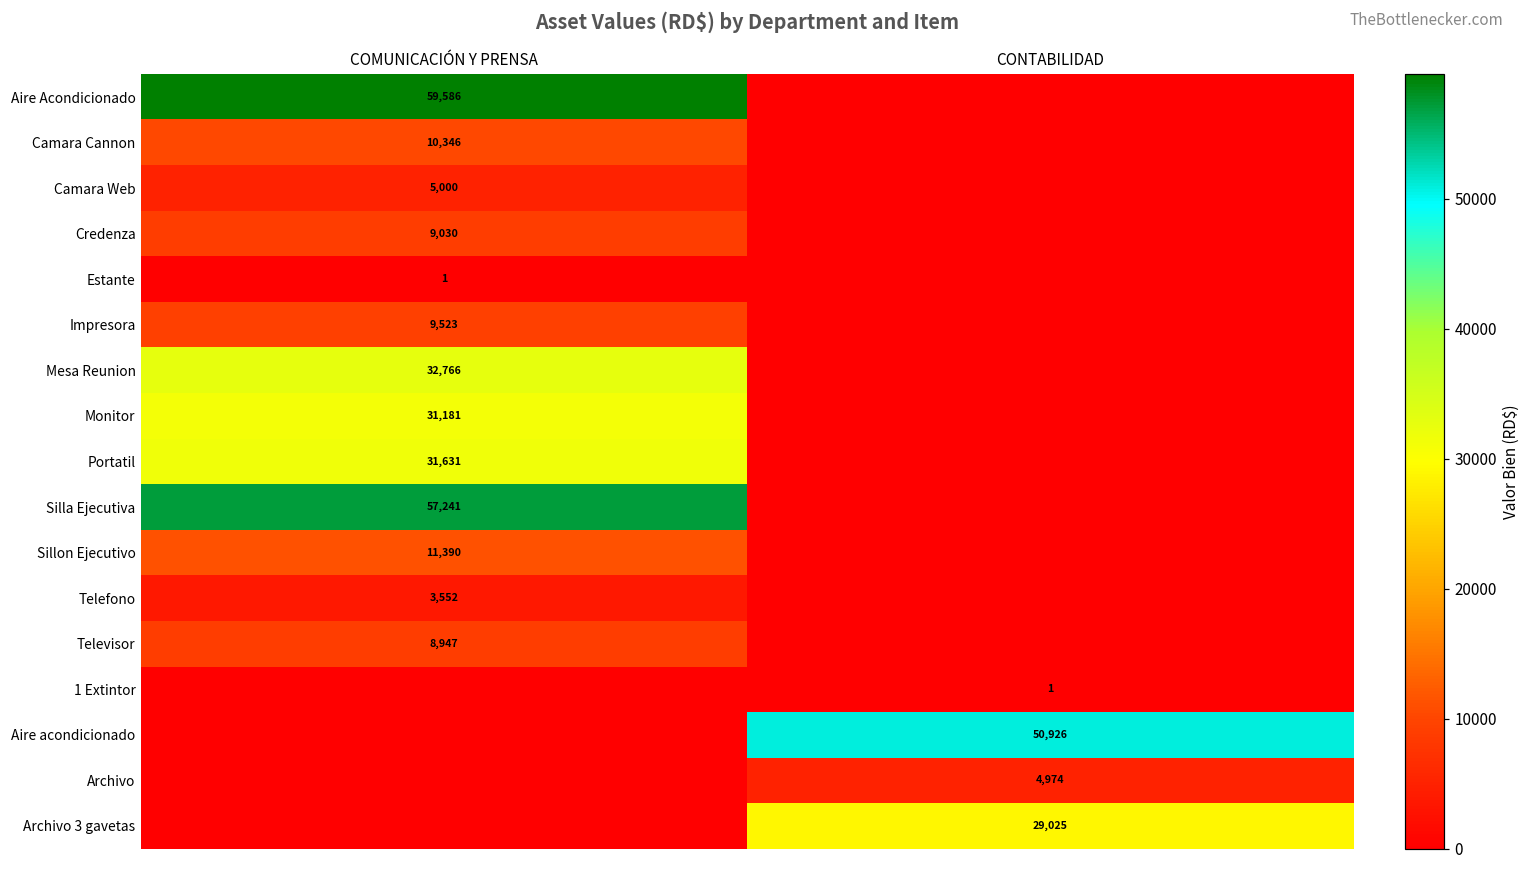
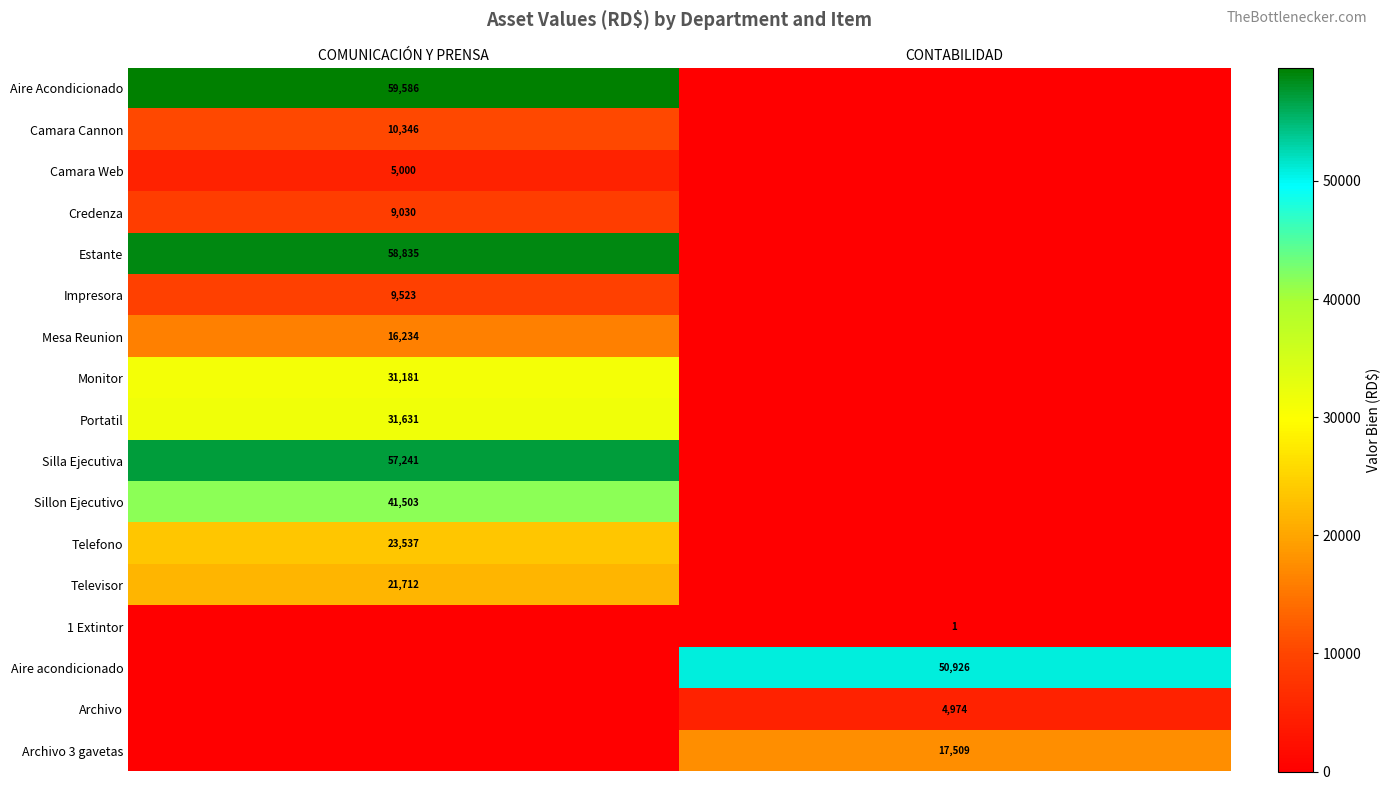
  {
    "Aire Acondicionado": {
      "COMUNICACIÓN Y PRENSA": "59,586"
    },
    "Camara Cannon": {
      "COMUNICACIÓN Y PRENSA": "10,346"
    },
    "Camara Web": {
      "COMUNICACIÓN Y PRENSA": "5,000"
    },
    "Credenza": {
      "COMUNICACIÓN Y PRENSA": "9,030"
    },
    "Estante": {
-     "COMUNICACIÓN Y PRENSA": "1"
+     "COMUNICACIÓN Y PRENSA": "58,835"
    },
    "Impresora": {
      "COMUNICACIÓN Y PRENSA": "9,523"
    },
    "Mesa Reunion": {
-     "COMUNICACIÓN Y PRENSA": "32,766"
+     "COMUNICACIÓN Y PRENSA": "16,234"
    },
    "Monitor": {
      "COMUNICACIÓN Y PRENSA": "31,181"
    },
    "Portatil": {
      "COMUNICACIÓN Y PRENSA": "31,631"
    },
    "Silla Ejecutiva": {
      "COMUNICACIÓN Y PRENSA": "57,241"
    },
    "Sillon Ejecutivo": {
-     "COMUNICACIÓN Y PRENSA": "11,390"
+     "COMUNICACIÓN Y PRENSA": "41,503"
    },
    "Telefono": {
-     "COMUNICACIÓN Y PRENSA": "3,552"
+     "COMUNICACIÓN Y PRENSA": "23,537"
    },
    "Televisor": {
-     "COMUNICACIÓN Y PRENSA": "8,947"
+     "COMUNICACIÓN Y PRENSA": "21,712"
    },
    "1 Extintor": {
      "CONTABILIDAD": "1"
    },
    "Aire acondicionado": {
      "CONTABILIDAD": "50,926"
    },
    "Archivo": {
      "CONTABILIDAD": "4,974"
    },
    "Archivo 3 gavetas": {
-     "CONTABILIDAD": "29,025"
+     "CONTABILIDAD": "17,509"
    }
  }
